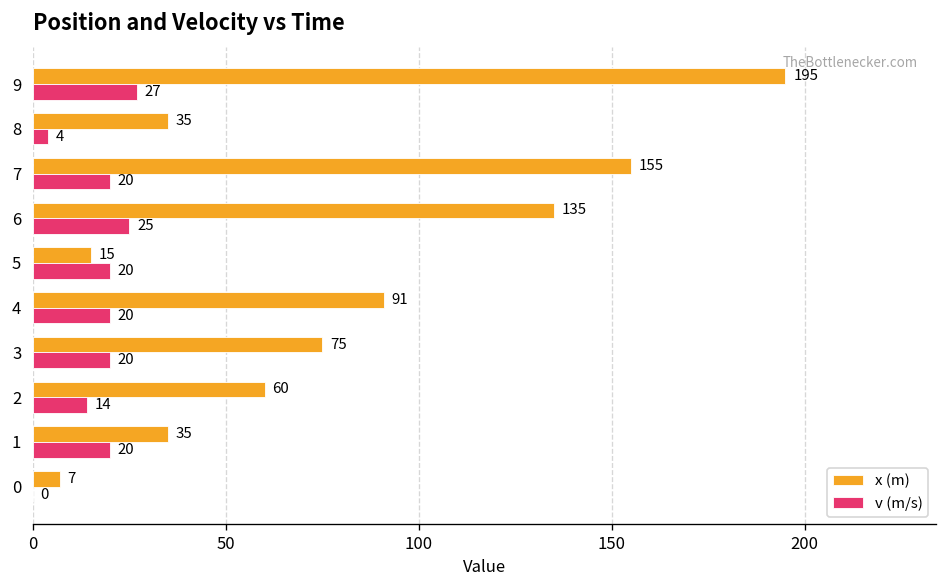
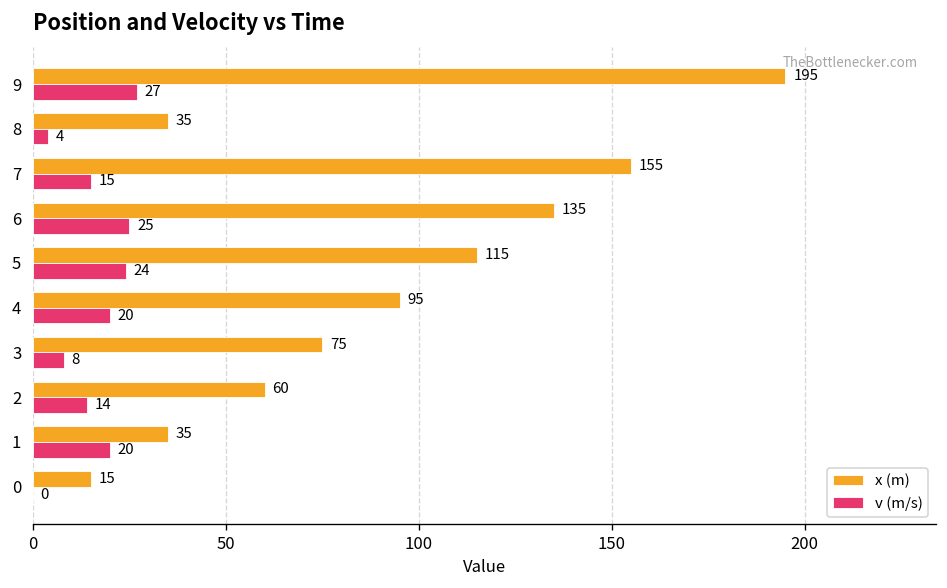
  {
    "x (m)": {
      "9": 195,
      "8": 35,
      "7": 155,
      "6": 135,
-     "5": 15,
-     "4": 91,
+     "5": 115,
+     "4": 95,
      "3": 75,
      "2": 60,
      "1": 35,
-     "0": 7
+     "0": 15
    },
    "v (m/s)": {
      "9": 27,
      "8": 4,
-     "7": 20,
+     "7": 15,
      "6": 25,
-     "5": 20,
+     "5": 24,
      "4": 20,
-     "3": 20,
+     "3": 8,
      "2": 14,
      "1": 20,
      "0": 0
    }
  }
